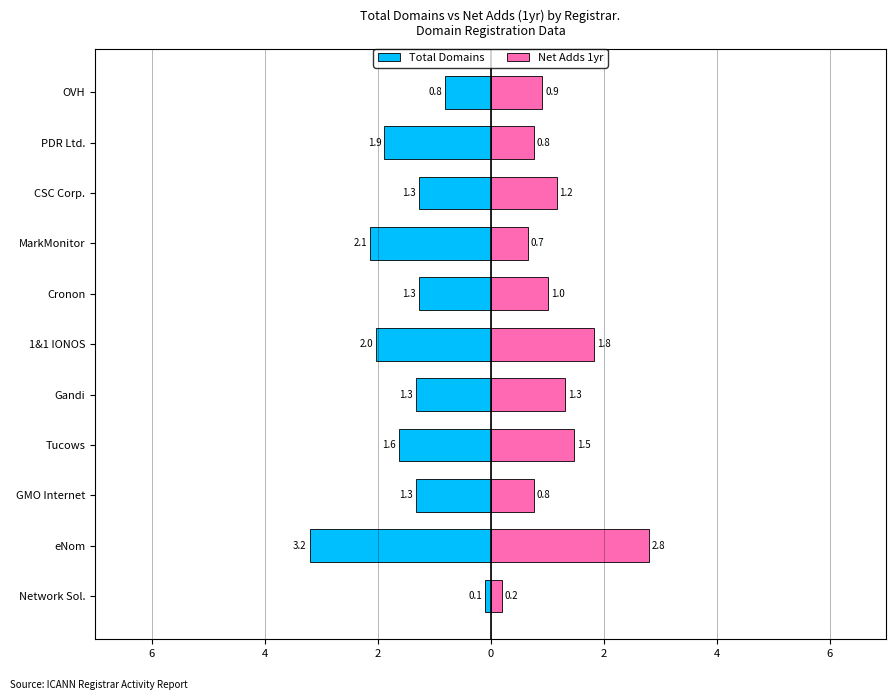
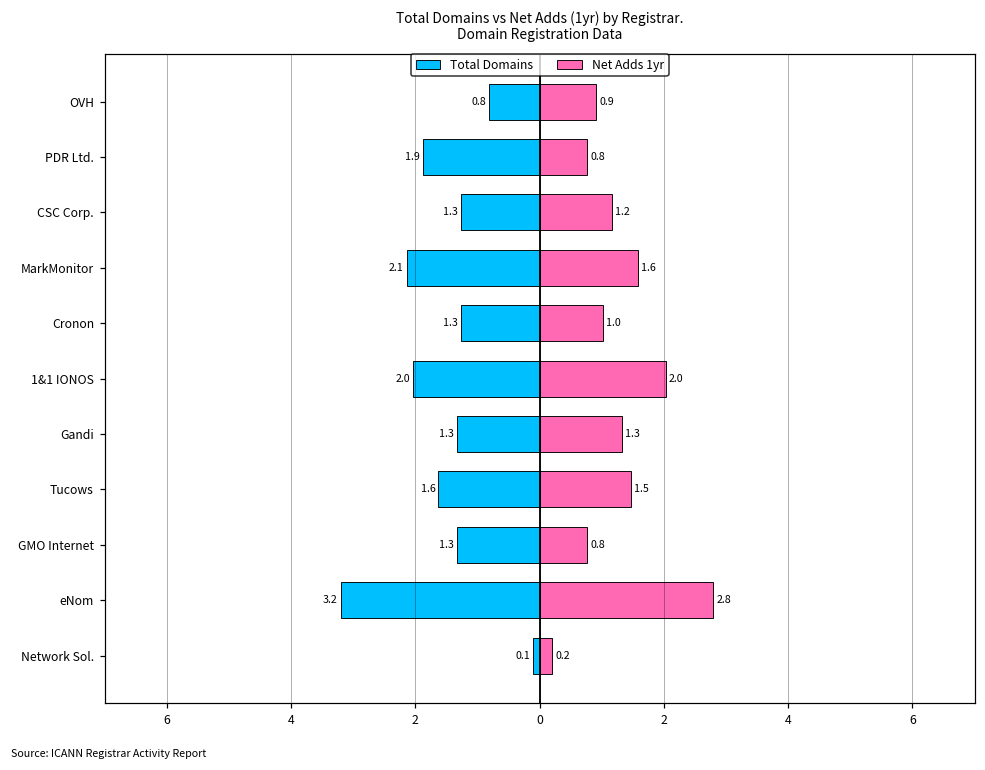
  {
    "Net Adds 1yr": {
      "OVH": 0.9,
      "PDR Ltd.": 0.8,
      "CSC Corp.": 1.2,
-     "MarkMonitor": 0.7,
+     "MarkMonitor": 1.6,
      "Cronon": 1.0,
-     "1&1 IONOS": 1.8,
+     "1&1 IONOS": 2.0,
      "Gandi": 1.3,
      "Tucows": 1.5,
      "GMO Internet": 0.8,
      "eNom": 2.8,
      "Network Sol.": 0.2
    }
  }
